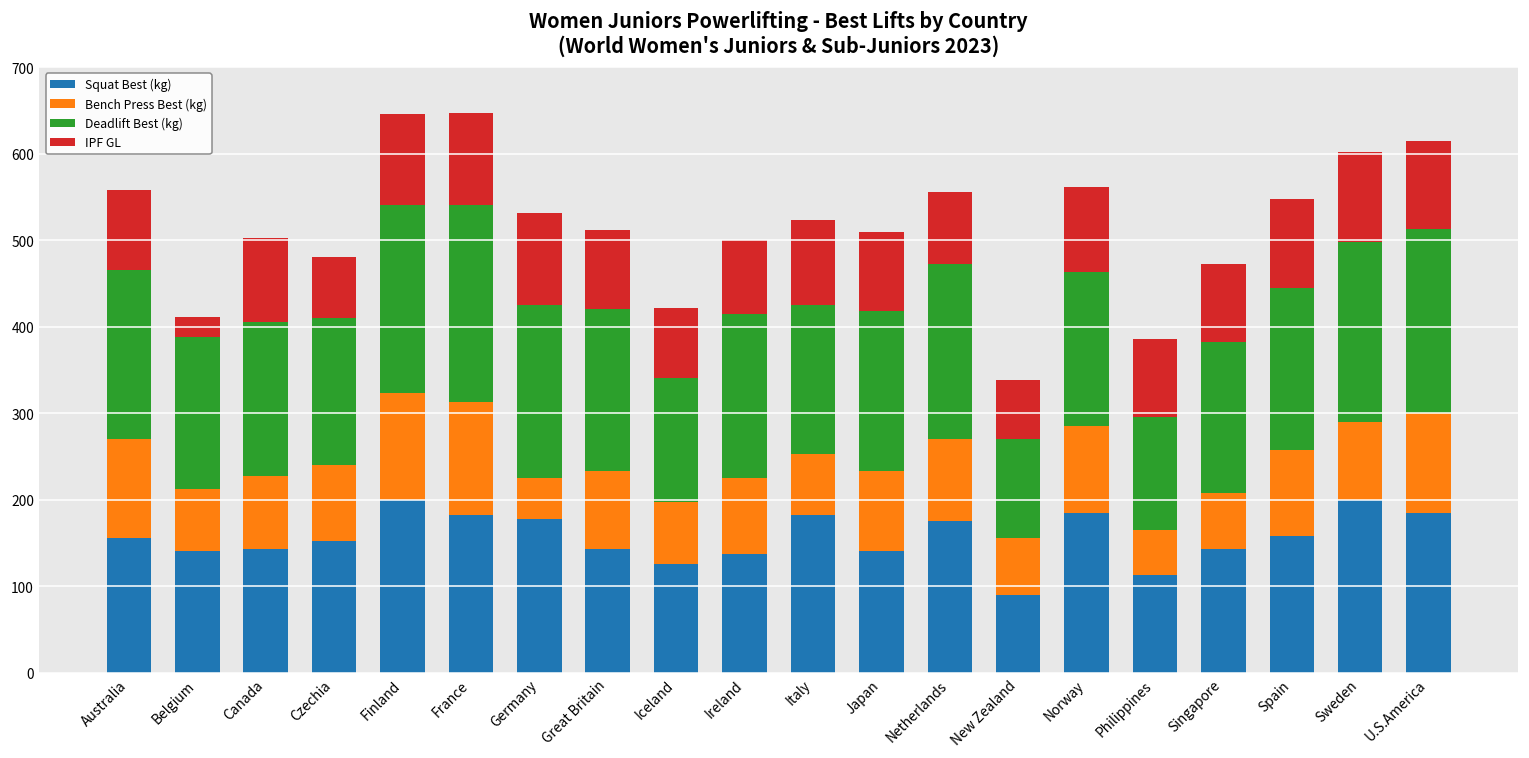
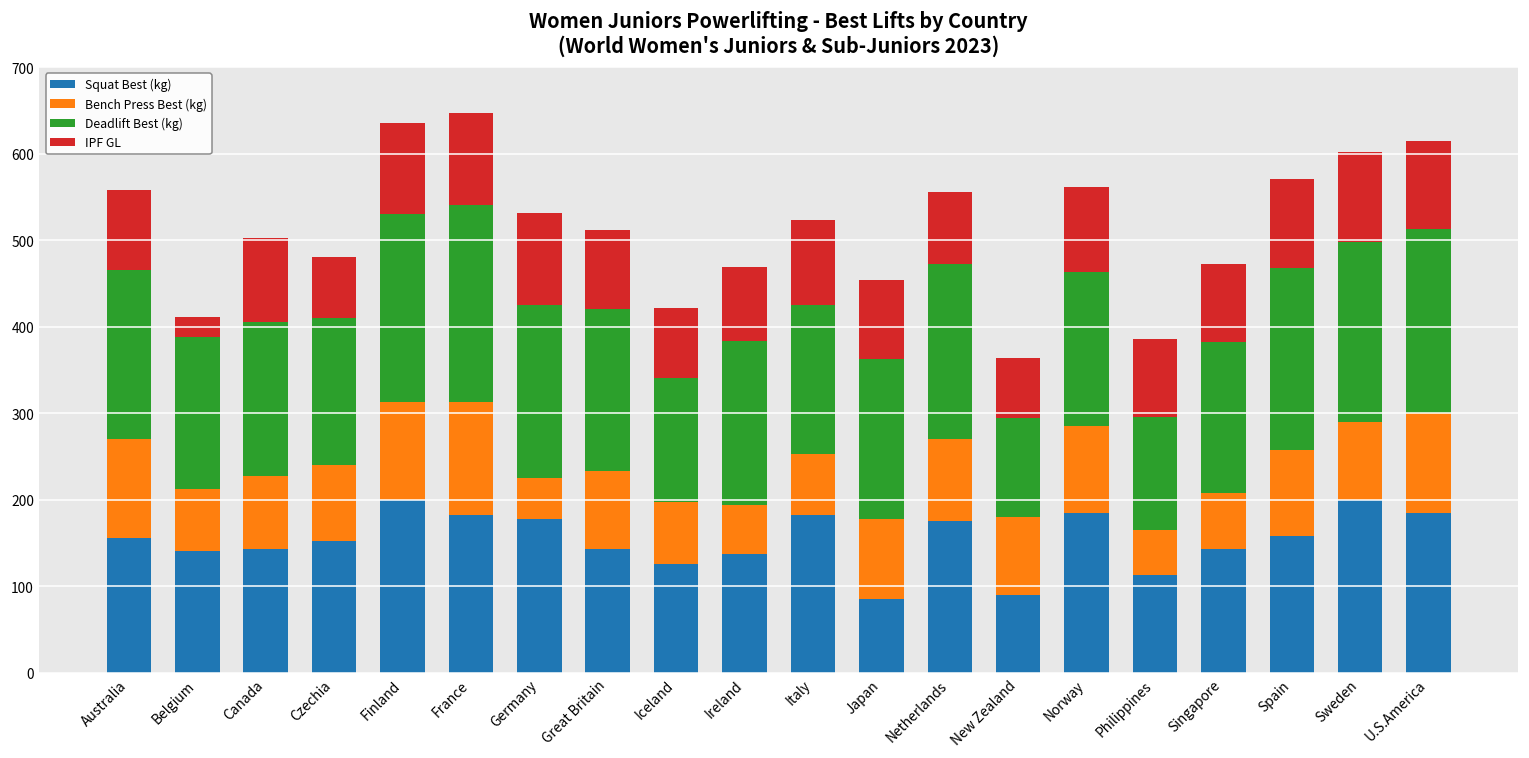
  {
    "Squat Best (kg)": {
      "Australia": 160,
      "Belgium": 140,
      "Canada": 140,
      "Czechia": 150,
      "Finland": 200,
      "France": 180,
      "Germany": 180,
      "Great Britain": 140,
      "Iceland": 130,
      "Ireland": 140,
      "Italy": 180,
-     "Japan": 140,
+     "Japan": 80,
      "Netherlands": 180,
      "New Zealand": 90,
      "Norway": 190,
      "Philippines": 110,
      "Singapore": 140,
      "Spain": 160,
      "Sweden": 200,
      "U.S.America": 190
    },
    "Bench Press Best (kg)": {
      "Australia": 120,
      "Belgium": 70,
      "Canada": 90,
      "Czechia": 90,
-     "Finland": 120,
+     "Finland": 110,
      "France": 130,
      "Germany": 50,
      "Great Britain": 90,
      "Iceland": 70,
-     "Ireland": 90,
+     "Ireland": 60,
      "Italy": 70,
      "Japan": 90,
      "Netherlands": 100,
-     "New Zealand": 70,
+     "New Zealand": 90,
      "Norway": 100,
      "Philippines": 50,
      "Singapore": 70,
      "Spain": 100,
      "Sweden": 90,
      "U.S.America": 120
    },
    "Deadlift Best (kg)": {
      "Australia": 200,
      "Belgium": 180,
      "Canada": 180,
      "Czechia": 170,
      "Finland": 220,
      "France": 230,
      "Germany": 200,
      "Great Britain": 190,
      "Iceland": 140,
      "Ireland": 190,
      "Italy": 170,
      "Japan": 190,
      "Netherlands": 200,
      "New Zealand": 120,
      "Norway": 180,
      "Philippines": 130,
      "Singapore": 180,
-     "Spain": 190,
+     "Spain": 210,
      "Sweden": 210,
      "U.S.America": 210
    },
    "IPF GL": {
      "Australia": 90,
      "Belgium": 20,
      "Canada": 100,
      "Czechia": 70,
      "Finland": 100,
      "France": 110,
      "Germany": 110,
      "Great Britain": 90,
      "Iceland": 80,
      "Ireland": 90,
      "Italy": 100,
      "Japan": 90,
      "Netherlands": 80,
      "New Zealand": 70,
      "Norway": 100,
      "Philippines": 90,
      "Singapore": 90,
      "Spain": 100,
      "Sweden": 100,
      "U.S.America": 100
    }
  }
